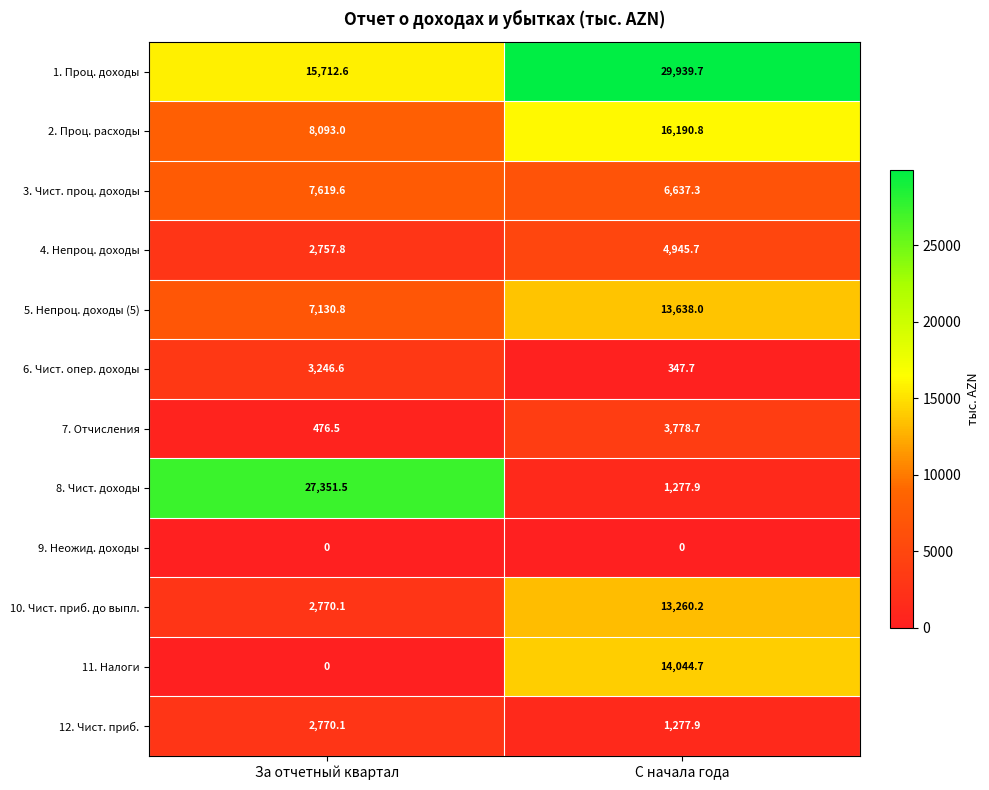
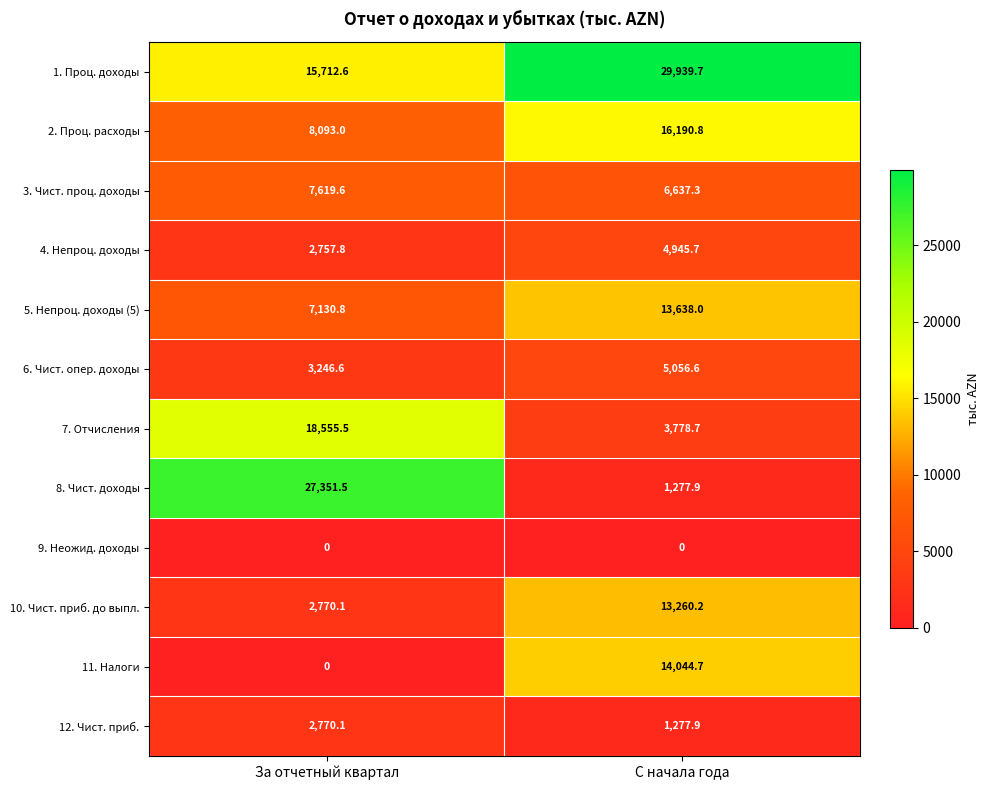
  {
    "1. Проц. доходы": {
      "За отчетный квартал": "15,712.6",
      "С начала года": "29,939.7"
    },
    "2. Проц. расходы": {
      "За отчетный квартал": "8,093.0",
      "С начала года": "16,190.8"
    },
    "3. Чист. проц. доходы": {
      "За отчетный квартал": "7,619.6",
      "С начала года": "6,637.3"
    },
    "4. Непроц. доходы": {
      "За отчетный квартал": "2,757.8",
      "С начала года": "4,945.7"
    },
    "5. Непроц. доходы (5)": {
      "За отчетный квартал": "7,130.8",
      "С начала года": "13,638.0"
    },
    "6. Чист. опер. доходы": {
      "За отчетный квартал": "3,246.6",
-     "С начала года": "347.7"
+     "С начала года": "5,056.6"
    },
    "7. Отчисления": {
-     "За отчетный квартал": "476.5",
+     "За отчетный квартал": "18,555.5",
      "С начала года": "3,778.7"
    },
    "8. Чист. доходы": {
      "За отчетный квартал": "27,351.5",
      "С начала года": "1,277.9"
    },
    "9. Неожид. доходы": {
      "За отчетный квартал": "0",
      "С начала года": "0"
    },
    "10. Чист. приб. до выпл.": {
      "За отчетный квартал": "2,770.1",
      "С начала года": "13,260.2"
    },
    "11. Налоги": {
      "За отчетный квартал": "0",
      "С начала года": "14,044.7"
    },
    "12. Чист. приб.": {
      "За отчетный квартал": "2,770.1",
      "С начала года": "1,277.9"
    }
  }
